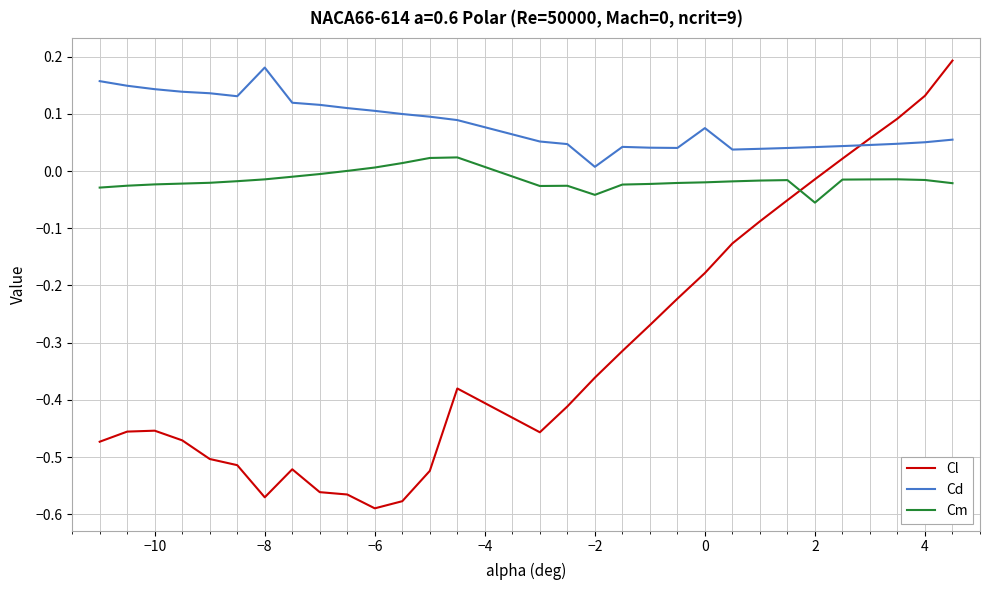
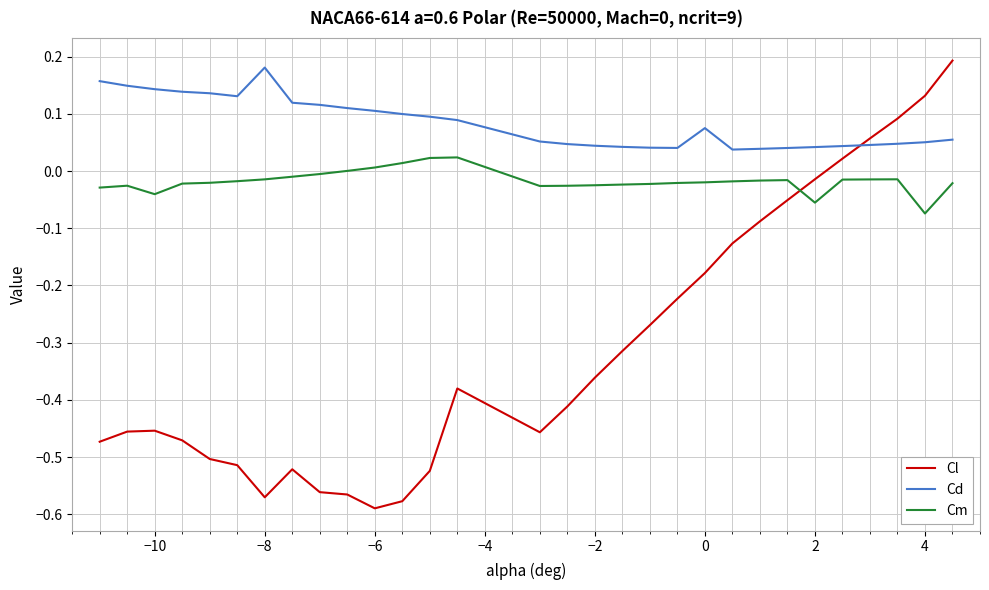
  {
    "Cl": {
      "−10": -0.45,
      "−8": -0.57,
      "−6": -0.59,
      "−2": -0.36,
      "0": -0.18,
      "2": -0.01,
      "4": 0.13
    },
    "Cd": {
      "−10": 0.14,
      "−8": 0.18,
      "−6": 0.11,
-     "−2": 0.01,
+     "−2": 0.04,
      "0": 0.08,
      "2": 0.04,
      "4": 0.05
    },
    "Cm": {
-     "−10": -0.02,
+     "−10": -0.04,
      "−8": -0.01,
      "−6": 0.01,
-     "−2": -0.04,
+     "−2": -0.02,
      "0": -0.02,
      "2": -0.06,
-     "4": -0.02
+     "4": -0.07
    }
  }
